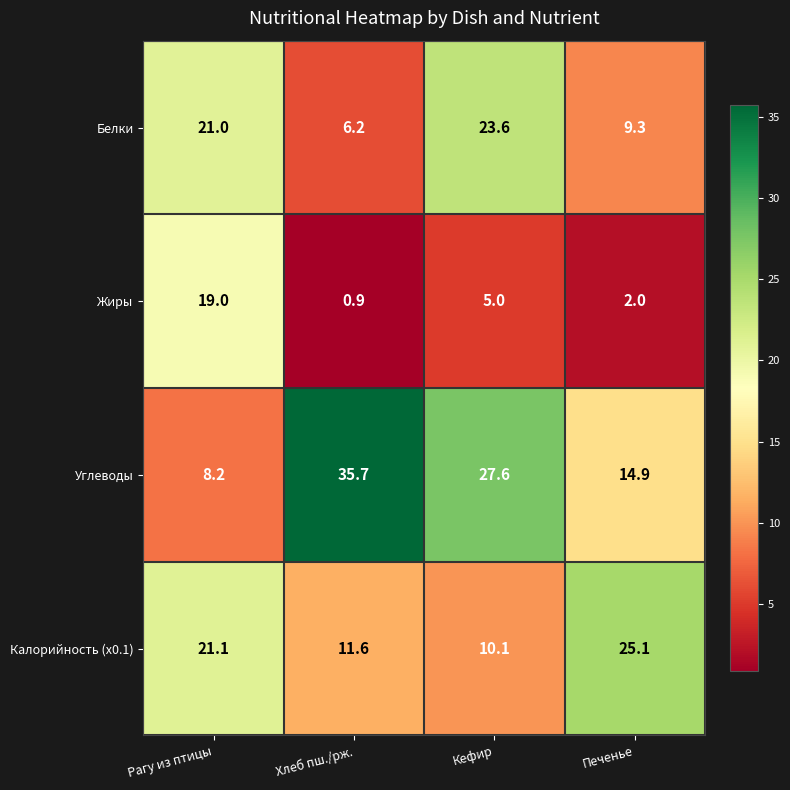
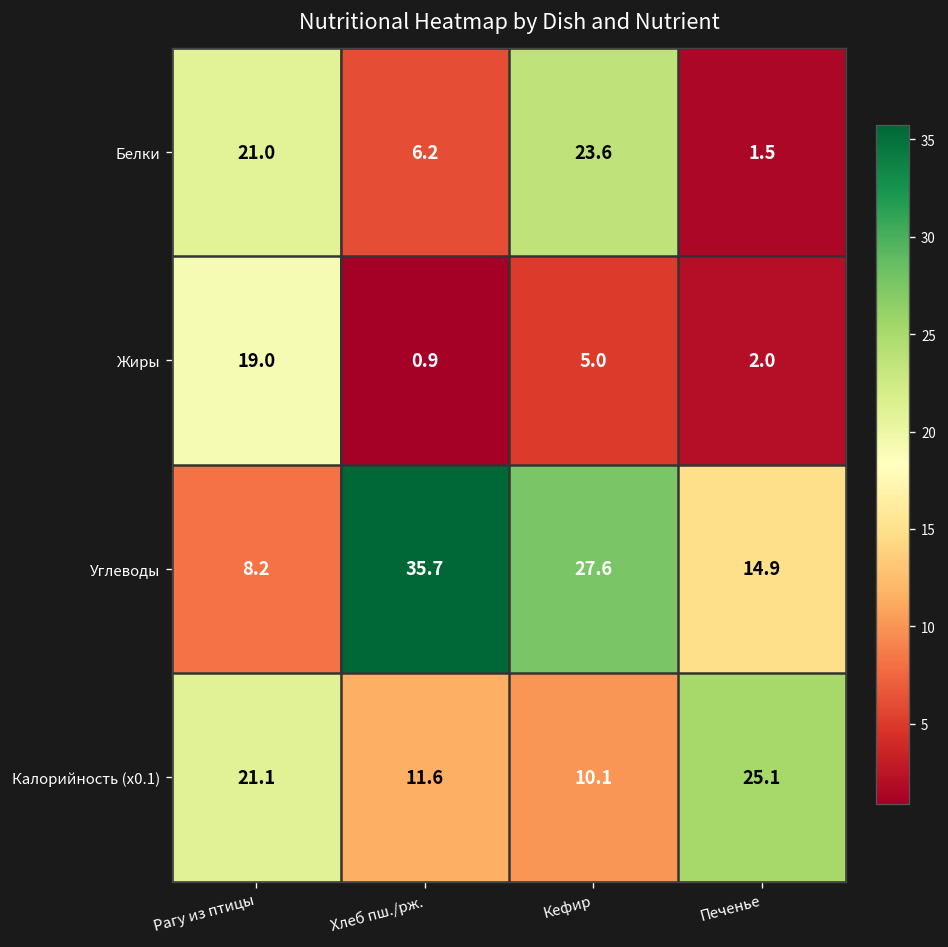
  {
    "Белки": {
      "Рагу из птицы": 21.0,
      "Хлеб пш./рж.": 6.2,
      "Кефир": 23.6,
-     "Печенье": 9.3
+     "Печенье": 1.5
    },
    "Жиры": {
      "Рагу из птицы": 19.0,
      "Хлеб пш./рж.": 0.9,
      "Кефир": 5.0,
      "Печенье": 2.0
    },
    "Углеводы": {
      "Рагу из птицы": 8.2,
      "Хлеб пш./рж.": 35.7,
      "Кефир": 27.6,
      "Печенье": 14.9
    },
    "Калорийность (x0.1)": {
      "Рагу из птицы": 21.1,
      "Хлеб пш./рж.": 11.6,
      "Кефир": 10.1,
      "Печенье": 25.1
    }
  }
